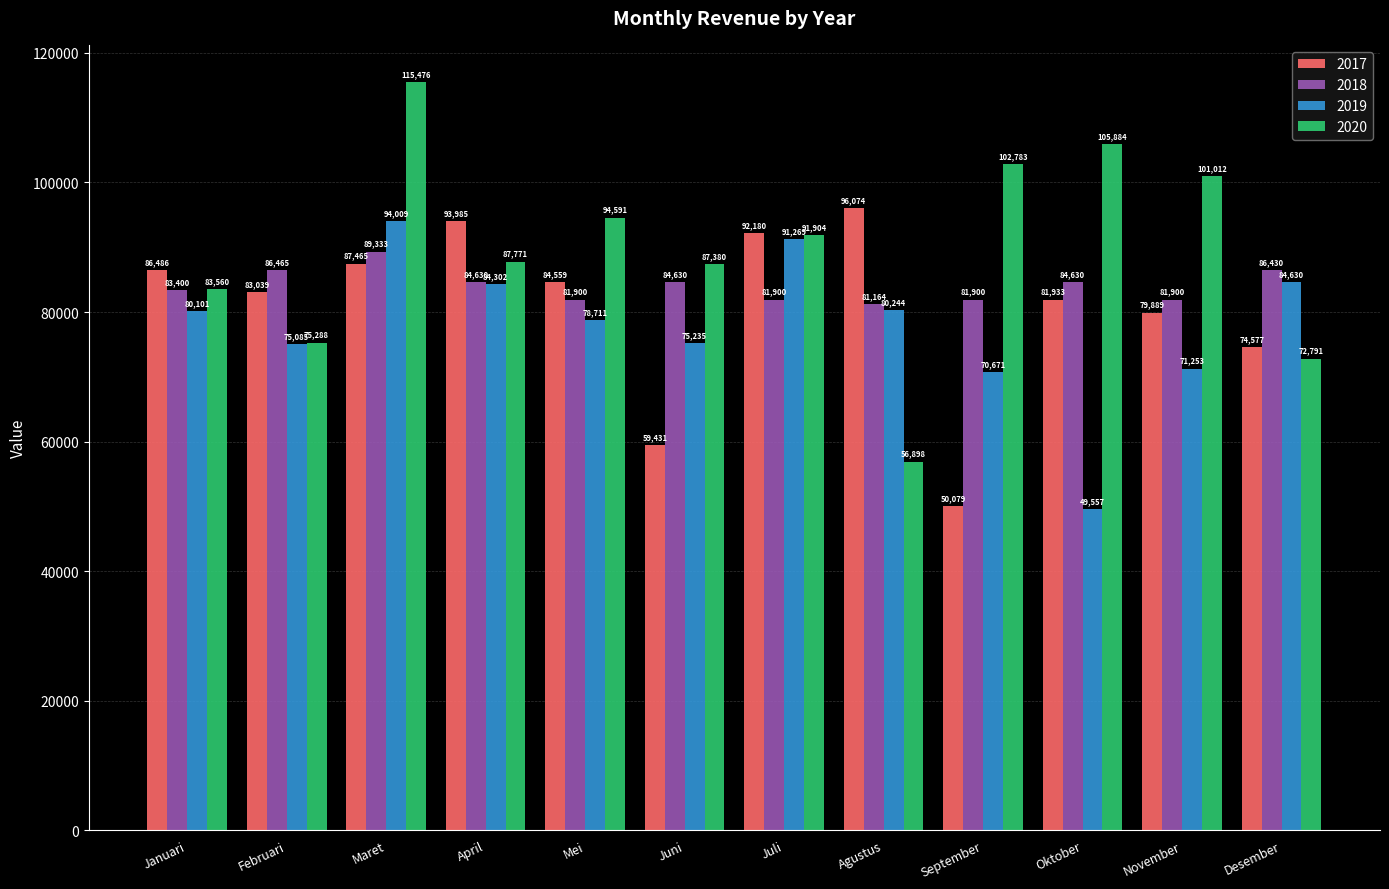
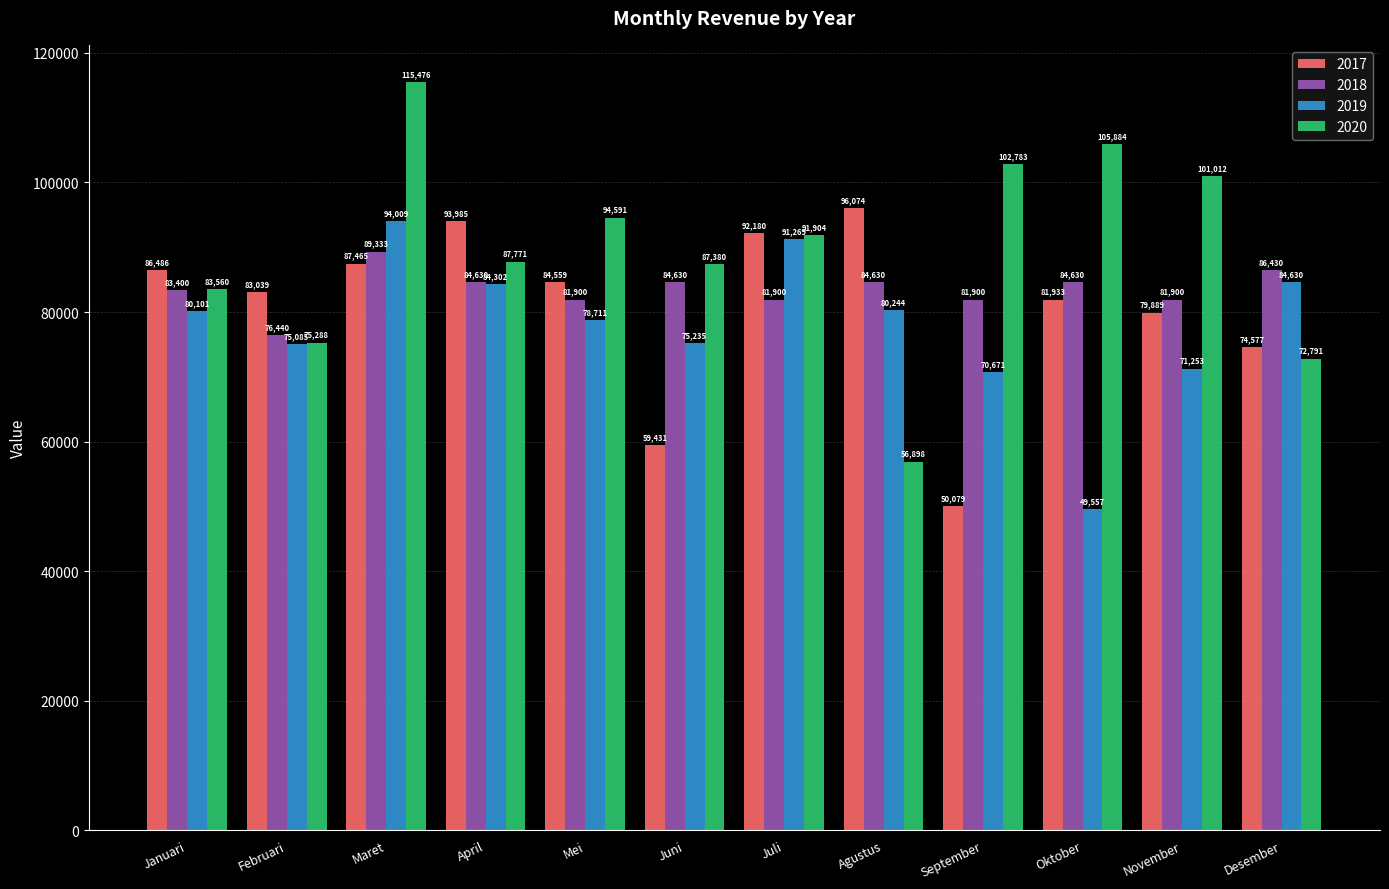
  {
    "2017": {
      "Januari": "86,486",
      "Februari": "83,039",
      "Maret": "87,465",
      "April": "93,985",
      "Mei": "84,559",
      "Juni": "59,431",
      "Juli": "92,180",
      "Agustus": "96,074",
      "September": "50,079",
      "Oktober": "81,933",
      "November": "79,889",
      "Desember": "74,577"
    },
    "2018": {
      "Januari": "83,400",
-     "Februari": "86,465",
+     "Februari": "76,440",
      "Maret": "89,333",
      "Mei": "81,900",
      "Juni": "84,630",
      "Juli": "81,900",
-     "Agustus": "81,164",
+     "Agustus": "84,630",
      "September": "81,900",
      "Oktober": "84,630",
      "November": "81,900",
      "Desember": "86,430"
    },
    "2019": {
      "Januari": "80,101",
      "Maret": "94,009",
      "Mei": "78,711",
      "Juni": "75,235",
      "Juli": "91,269",
      "Agustus": "80,244",
      "September": "70,671",
      "Oktober": "49,557",
      "November": "71,253",
      "Desember": "84,630"
    },
    "2020": {
      "Januari": "83,560",
      "Maret": "115,476",
      "April": "87,771",
      "Mei": "94,591",
      "Juni": "87,380",
      "Juli": "91,904",
      "Agustus": "56,898",
      "September": "102,783",
      "Oktober": "105,884",
      "November": "101,012",
      "Desember": "72,791"
    }
  }
